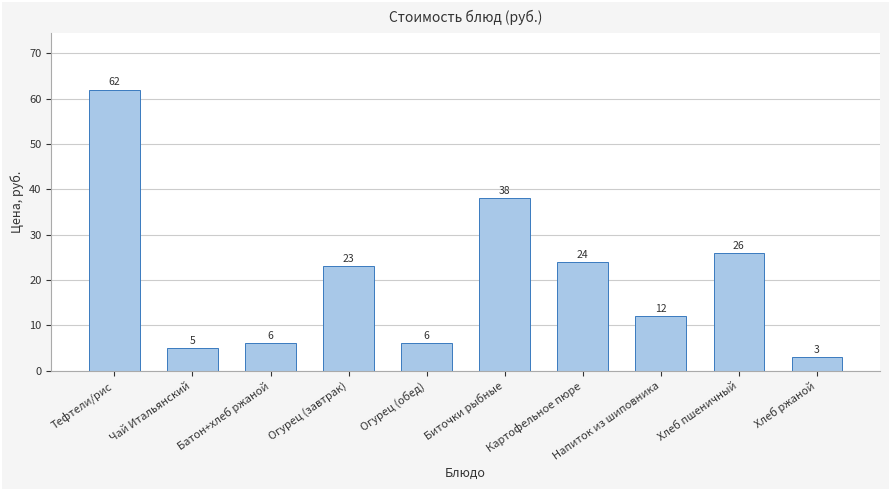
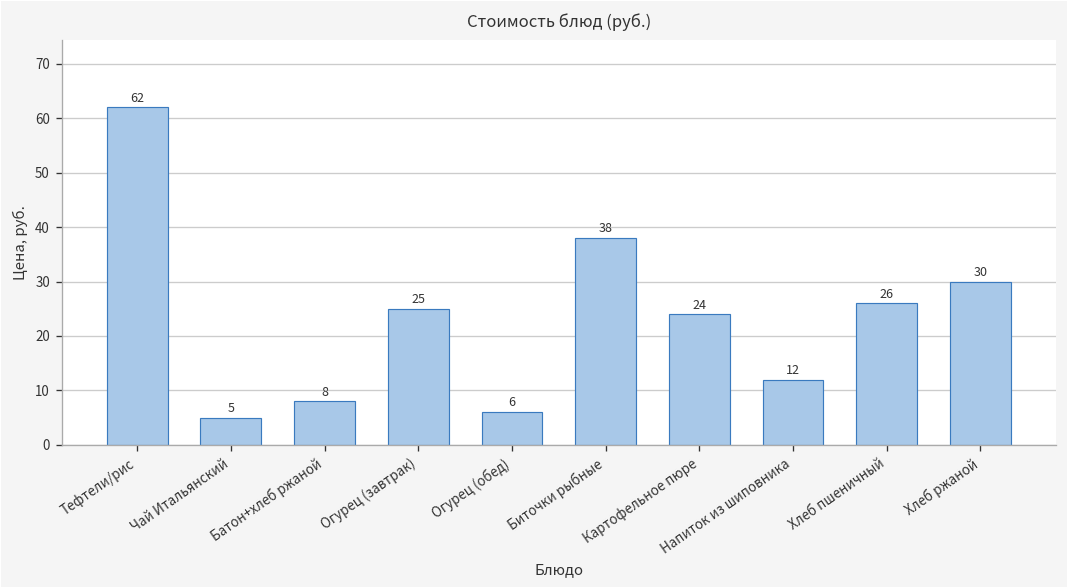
  {
    "Тефтели/рис": 62,
    "Чай Итальянский": 5,
-   "Батон+хлеб ржаной": 6,
-   "Огурец (завтрак)": 23,
+   "Батон+хлеб ржаной": 8,
+   "Огурец (завтрак)": 25,
    "Огурец (обед)": 6,
    "Биточки рыбные": 38,
    "Картофельное пюре": 24,
    "Напиток из шиповника": 12,
    "Хлеб пшеничный": 26,
-   "Хлеб ржаной": 3
+   "Хлеб ржаной": 30
  }
